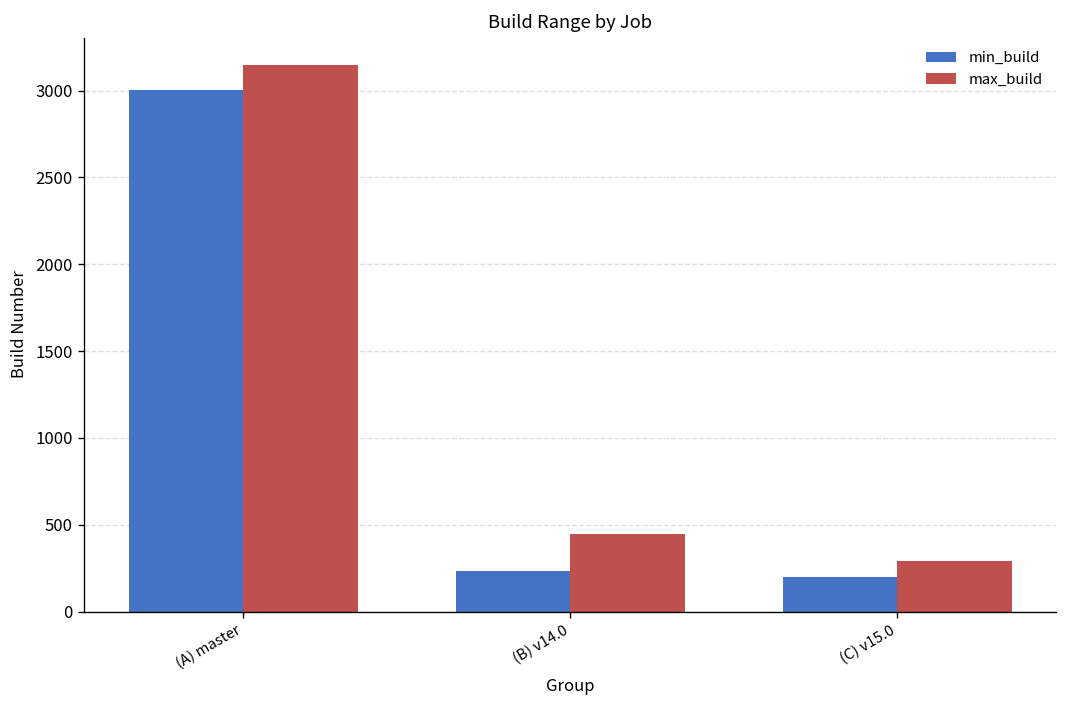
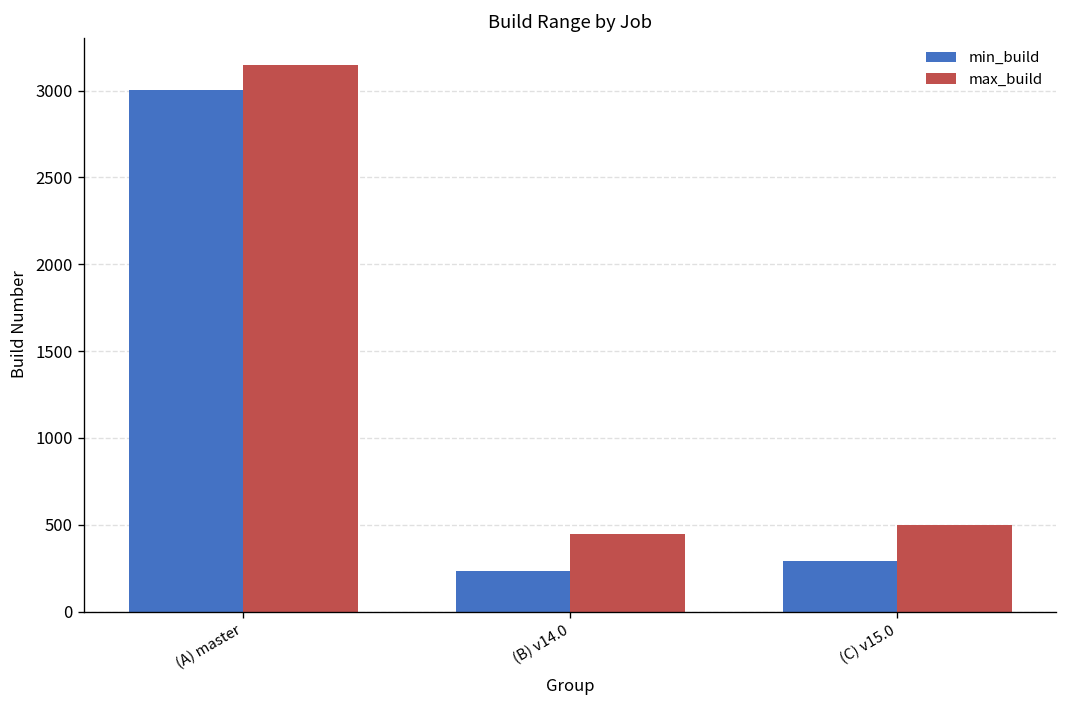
  {
    "min_build": {
      "(A) master": 3000,
      "(B) v14.0": 230,
-     "(C) v15.0": 200
+     "(C) v15.0": 290
    },
    "max_build": {
      "(A) master": 3150,
      "(B) v14.0": 450,
-     "(C) v15.0": 290
+     "(C) v15.0": 500
    }
  }
